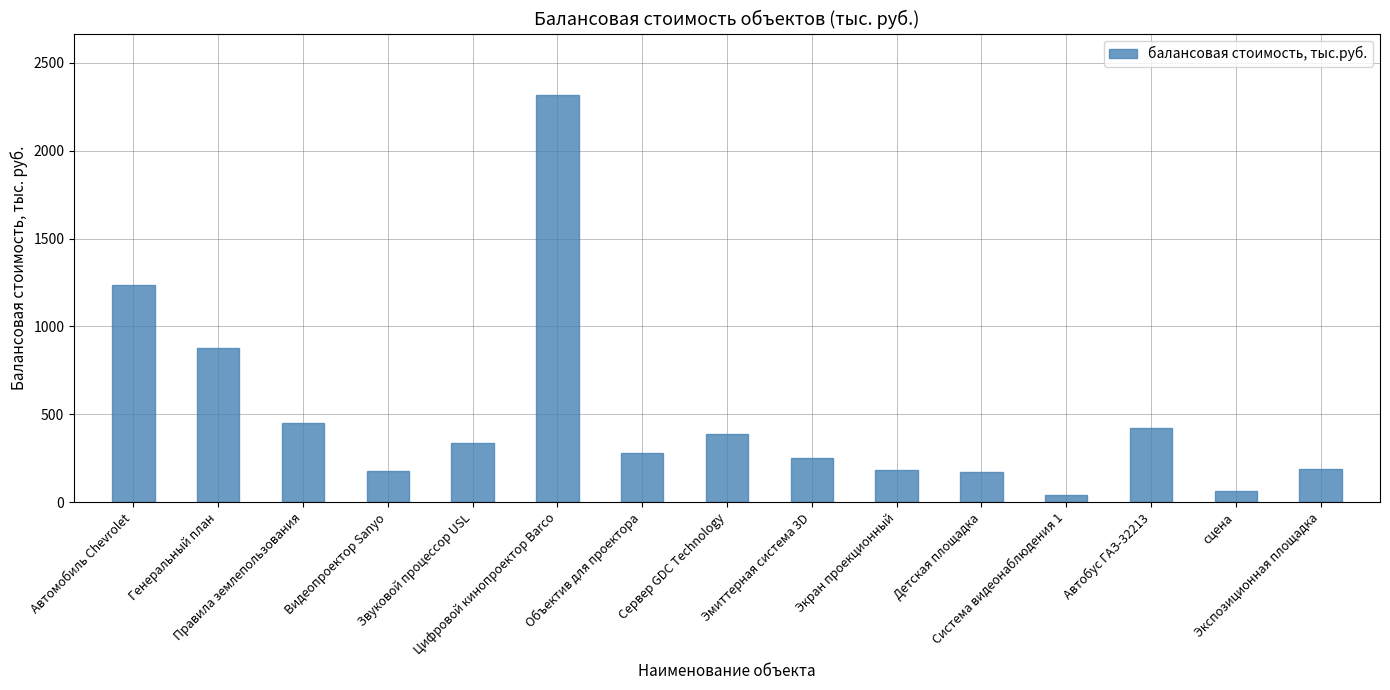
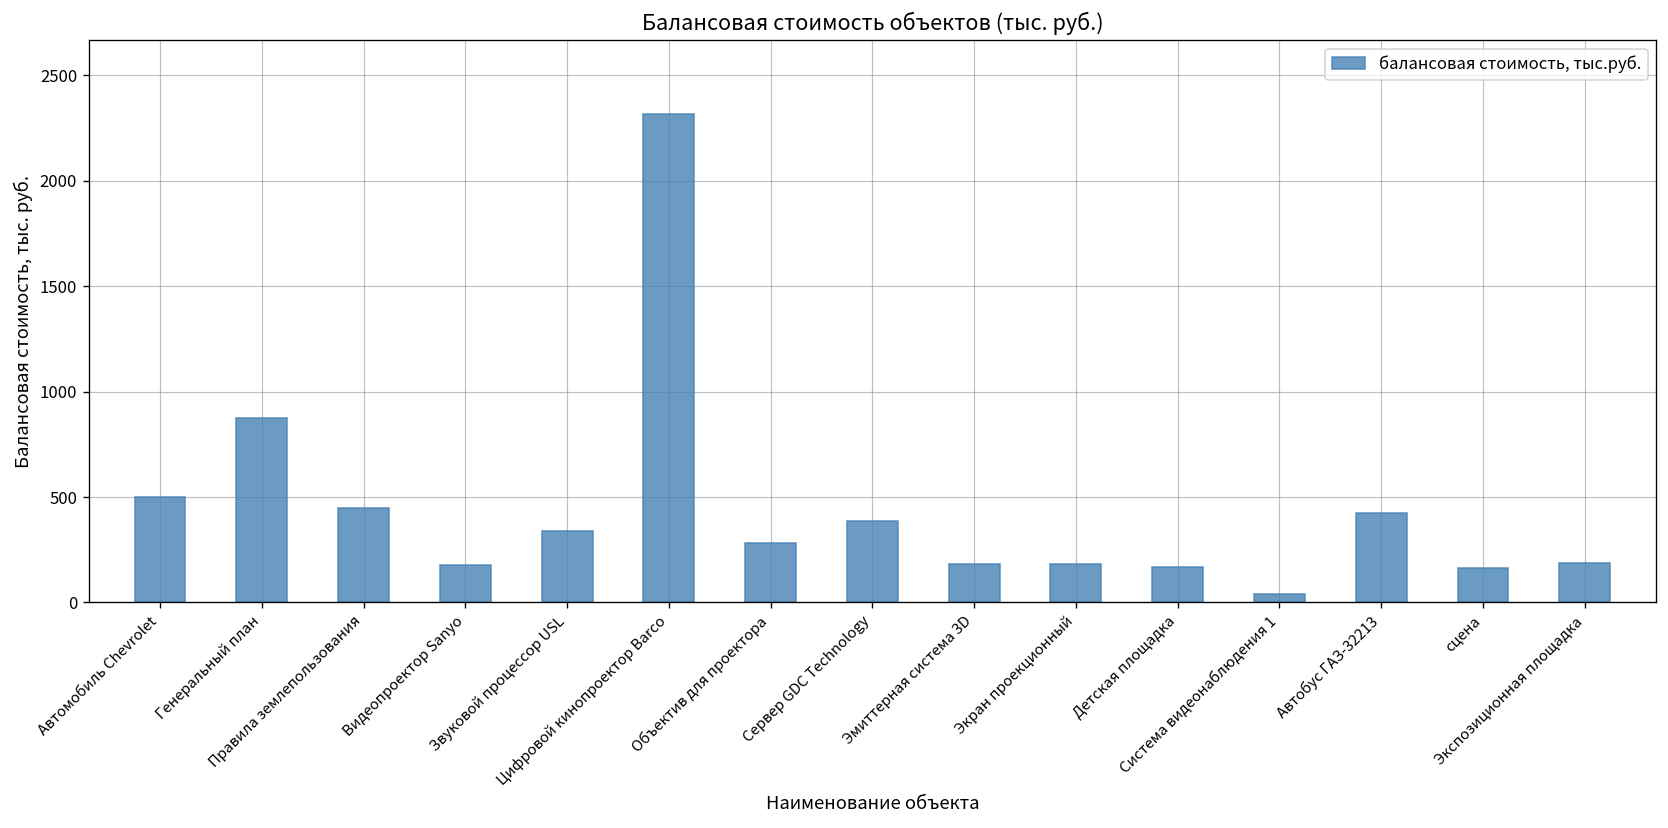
  {
-   "Автомобиль Chevrolet": 1230,
+   "Автомобиль Chevrolet": 500,
    "Генеральный план": 880,
    "Правила землепользования": 450,
    "Видеопроектор Sanyo": 180,
    "Звуковой процессор USL": 340,
    "Цифровой кинопроектор Barco": 2320,
    "Объектив для проектора": 280,
    "Сервер GDC Technology": 390,
-   "Эмиттерная система 3D": 250,
+   "Эмиттерная система 3D": 180,
    "Экран проекционный": 180,
    "Детская площадка": 170,
    "Система видеонаблюдения 1": 40,
    "Автобус ГАЗ-32213": 420,
-   "сцена": 60,
+   "сцена": 160,
    "Экспозиционная площадка": 190
  }
